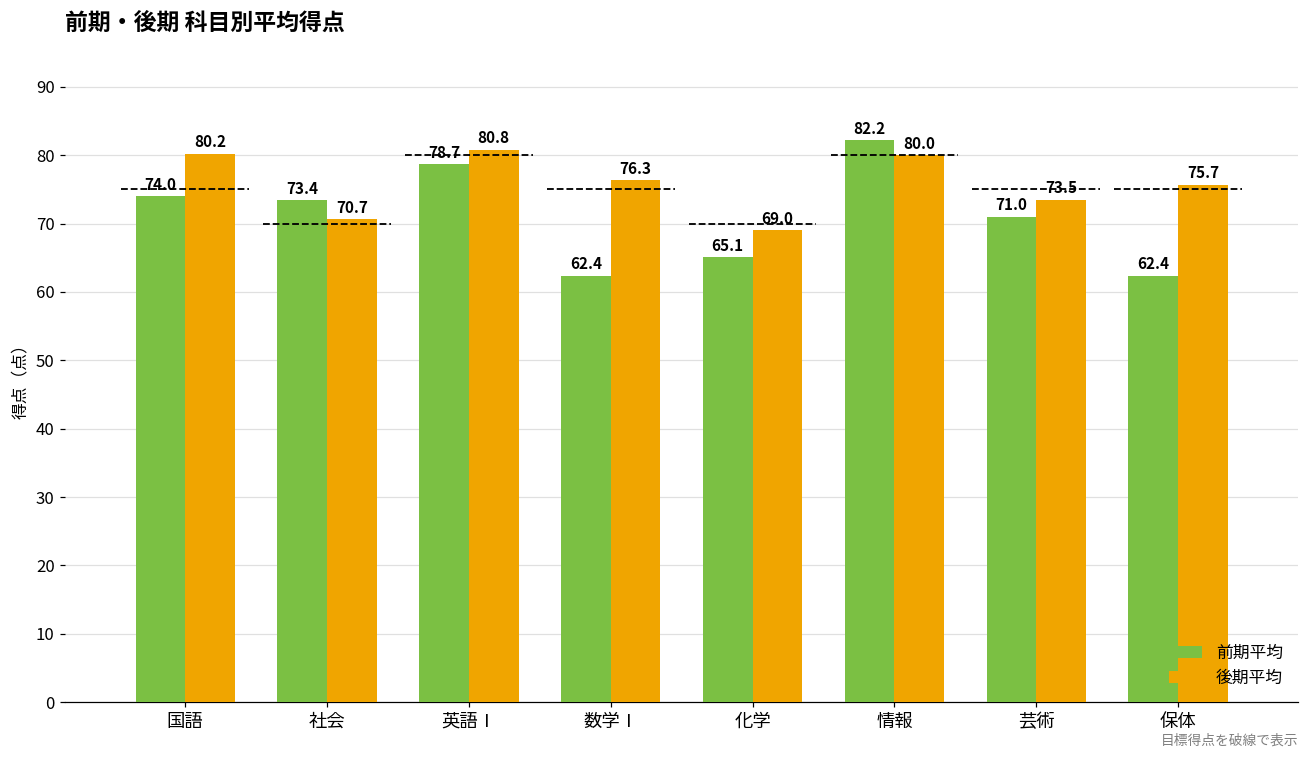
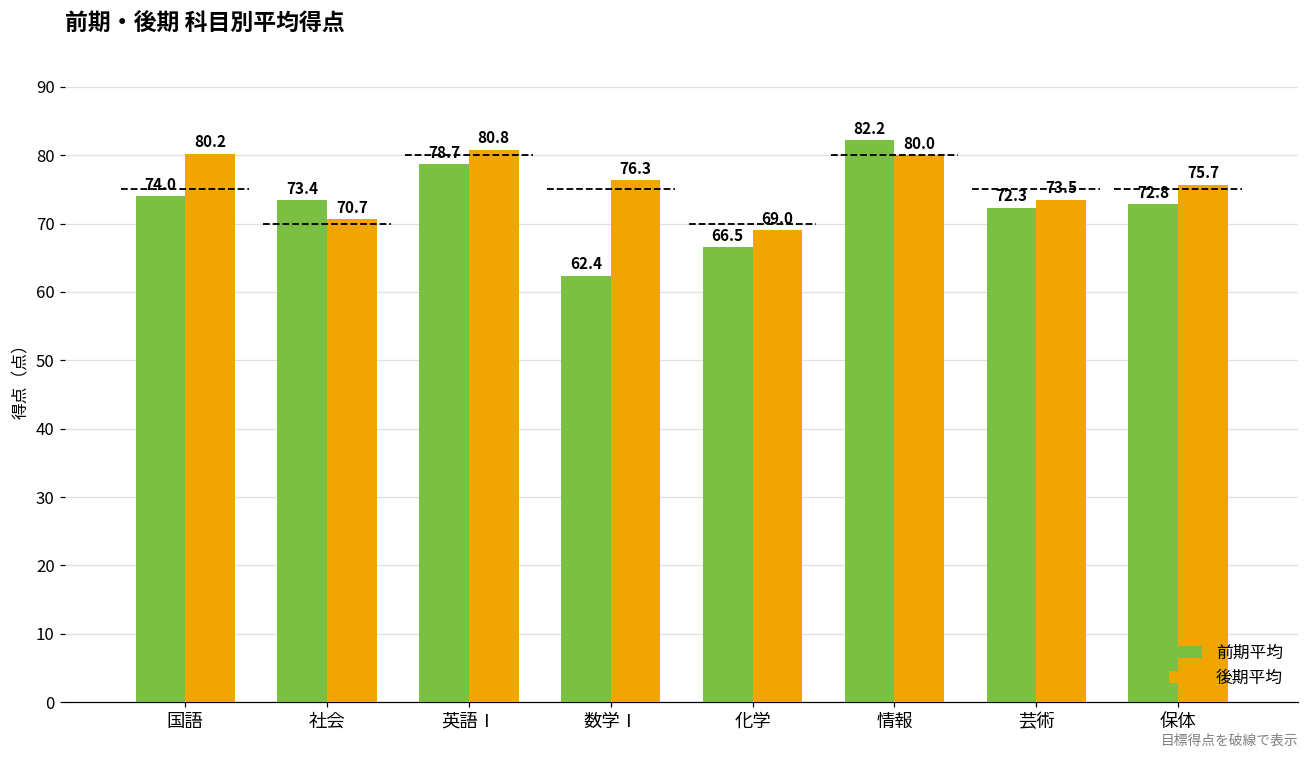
  {
    "前期平均": {
      "国語": 74.0,
      "社会": 73.4,
      "英語Ⅰ": 78.7,
      "数学Ⅰ": 62.4,
-     "化学": 65.1,
+     "化学": 66.5,
      "情報": 82.2,
-     "芸術": 71.0,
-     "保体": 62.4
+     "芸術": 72.3,
+     "保体": 72.8
    },
    "後期平均": {
      "国語": 80.2,
      "社会": 70.7,
      "英語Ⅰ": 80.8,
      "数学Ⅰ": 76.3,
      "化学": 69.0,
      "情報": 80.0,
      "芸術": 73.5,
      "保体": 75.7
    }
  }
